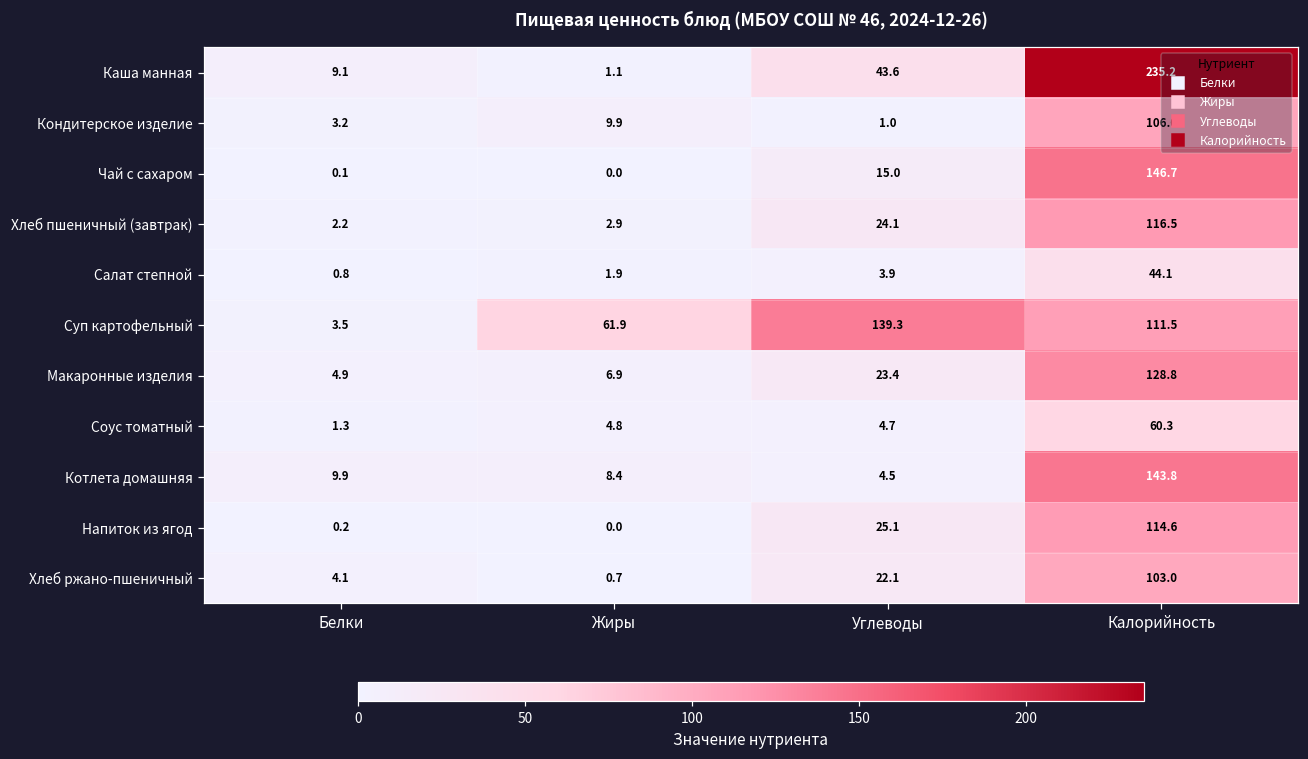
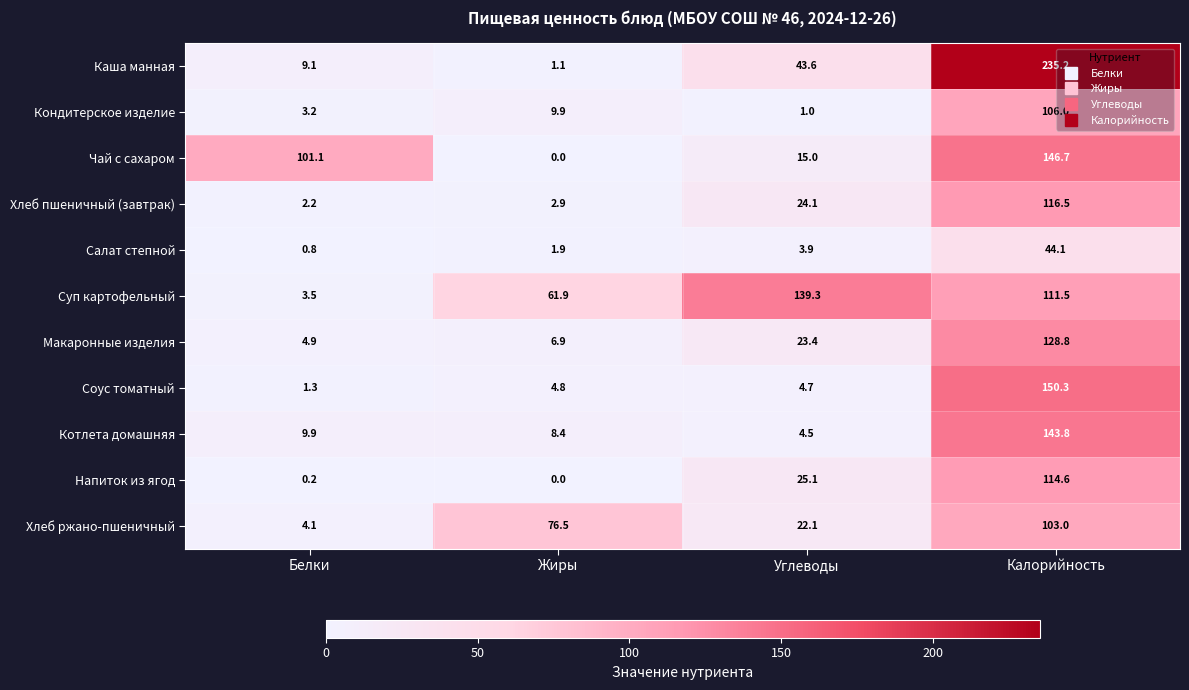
  {
    "Каша манная": {
      "Белки": 9.1,
      "Жиры": 1.1,
      "Углеводы": 43.6
    },
    "Кондитерское изделие": {
      "Белки": 3.2,
      "Жиры": 9.9,
      "Углеводы": 1.0
    },
    "Чай с сахаром": {
-     "Белки": 0.1,
+     "Белки": 101.1,
      "Жиры": 0.0,
      "Углеводы": 15.0,
      "Калорийность": 146.7
    },
    "Хлеб пшеничный (завтрак)": {
      "Белки": 2.2,
      "Жиры": 2.9,
      "Углеводы": 24.1,
      "Калорийность": 116.5
    },
    "Салат степной": {
      "Белки": 0.8,
      "Жиры": 1.9,
      "Углеводы": 3.9,
      "Калорийность": 44.1
    },
    "Суп картофельный": {
      "Белки": 3.5,
      "Жиры": 61.9,
      "Углеводы": 139.3,
      "Калорийность": 111.5
    },
    "Макаронные изделия": {
      "Белки": 4.9,
      "Жиры": 6.9,
      "Углеводы": 23.4,
      "Калорийность": 128.8
    },
    "Соус томатный": {
      "Белки": 1.3,
      "Жиры": 4.8,
      "Углеводы": 4.7,
-     "Калорийность": 60.3
+     "Калорийность": 150.3
    },
    "Котлета домашняя": {
      "Белки": 9.9,
      "Жиры": 8.4,
      "Углеводы": 4.5,
      "Калорийность": 143.8
    },
    "Напиток из ягод": {
      "Белки": 0.2,
      "Жиры": 0.0,
      "Углеводы": 25.1,
      "Калорийность": 114.6
    },
    "Хлеб ржано-пшеничный": {
      "Белки": 4.1,
-     "Жиры": 0.7,
+     "Жиры": 76.5,
      "Углеводы": 22.1,
      "Калорийность": 103.0
    }
  }
